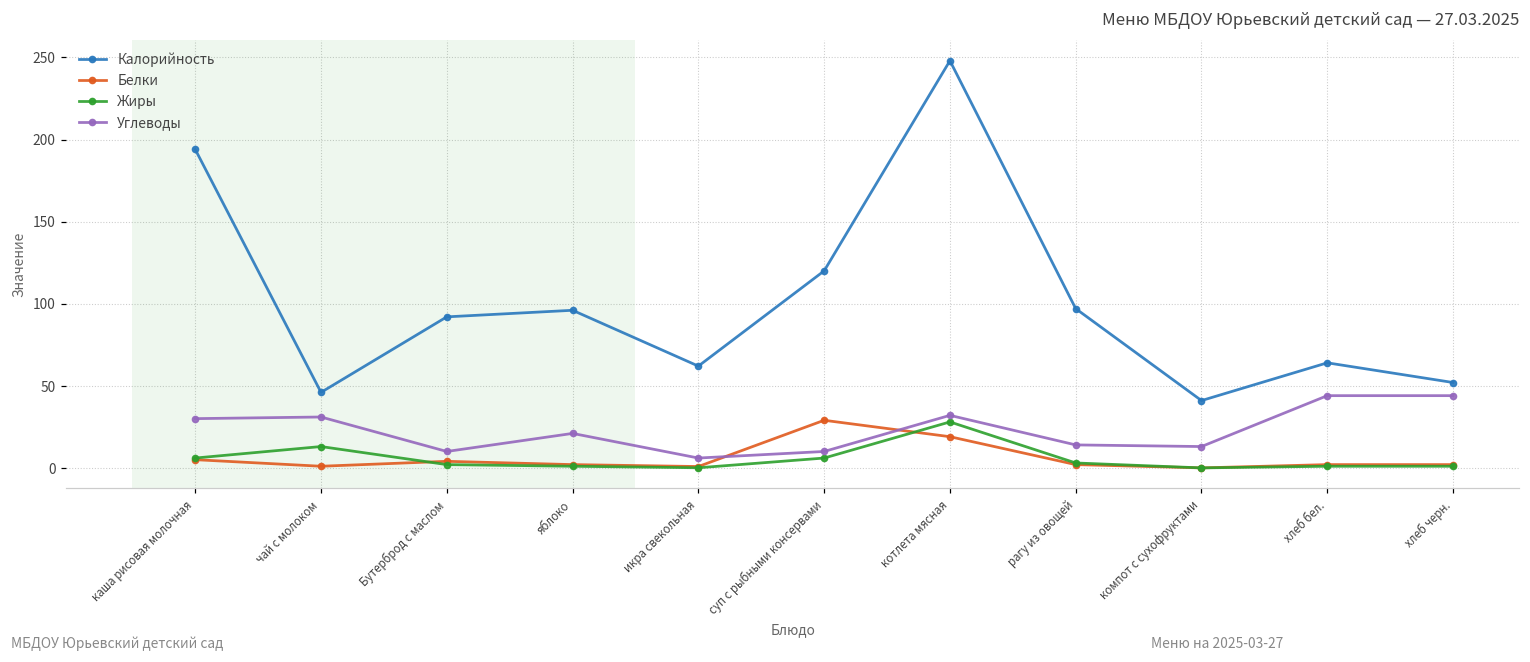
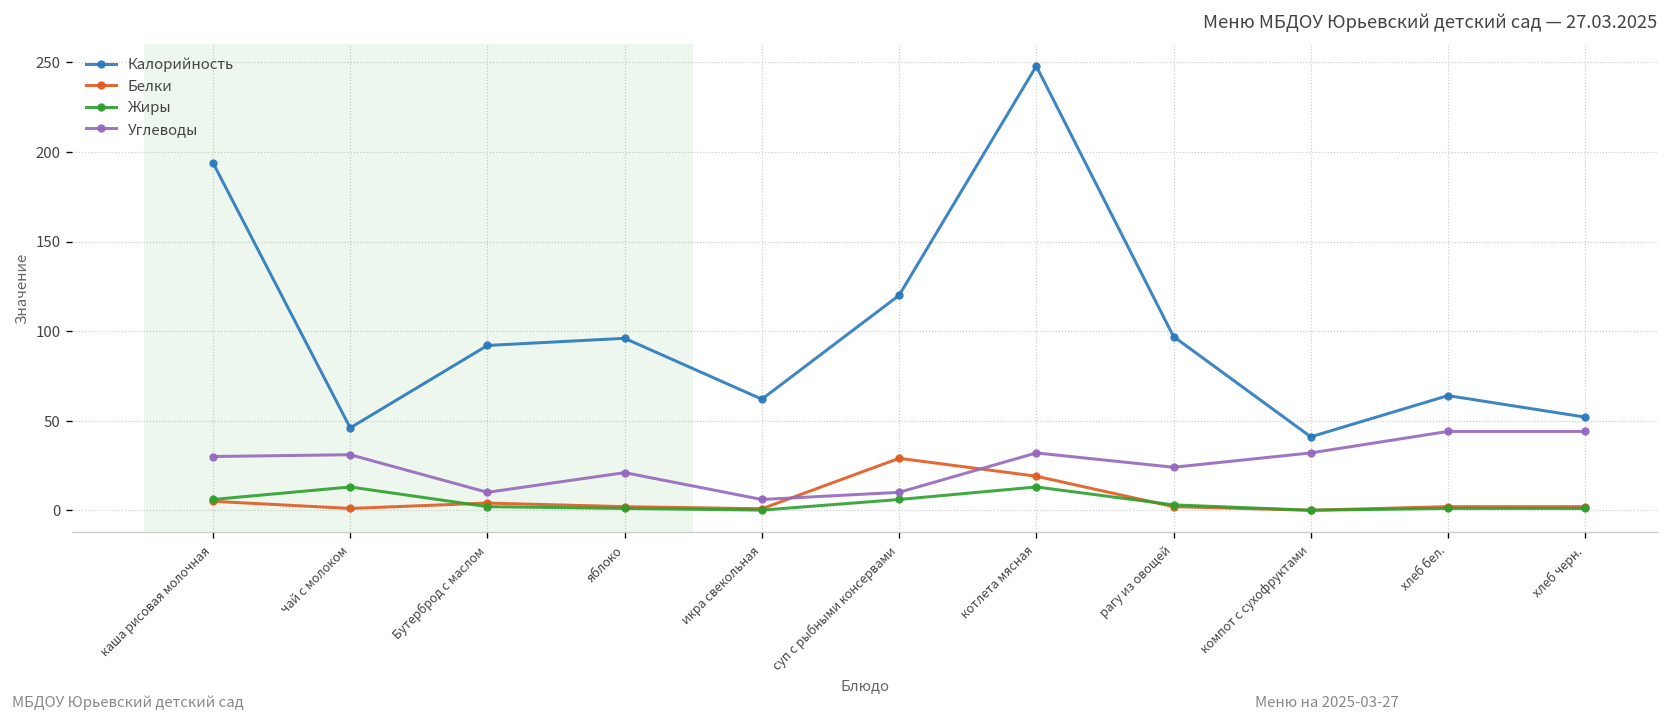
  {
    "Калорийность": {
      "каша рисовая молочная": 194,
      "чай с молоком": 46,
      "Бутерброд с маслом": 92,
      "яблоко": 96,
      "икра свекольная": 62,
      "суп с рыбными консервами": 120,
      "котлета мясная": 248,
      "рагу из овощей": 97,
      "компот с сухофруктами": 41,
      "хлеб бел.": 64,
      "хлеб черн.": 52
    },
    "Белки": {
      "чай с молоком": 1,
      "Бутерброд с маслом": 4,
      "суп с рыбными консервами": 29,
      "котлета мясная": 19
    },
    "Жиры": {
      "чай с молоком": 13,
      "Бутерброд с маслом": 2,
      "суп с рыбными консервами": 6,
-     "котлета мясная": 28
+     "котлета мясная": 13
    },
    "Углеводы": {
      "каша рисовая молочная": 30,
      "чай с молоком": 31,
      "Бутерброд с маслом": 10,
      "яблоко": 21,
      "икра свекольная": 6,
      "суп с рыбными консервами": 10,
      "котлета мясная": 32,
-     "рагу из овощей": 14,
-     "компот с сухофруктами": 13,
+     "рагу из овощей": 24,
+     "компот с сухофруктами": 32,
      "хлеб бел.": 44,
      "хлеб черн.": 44
    }
  }
